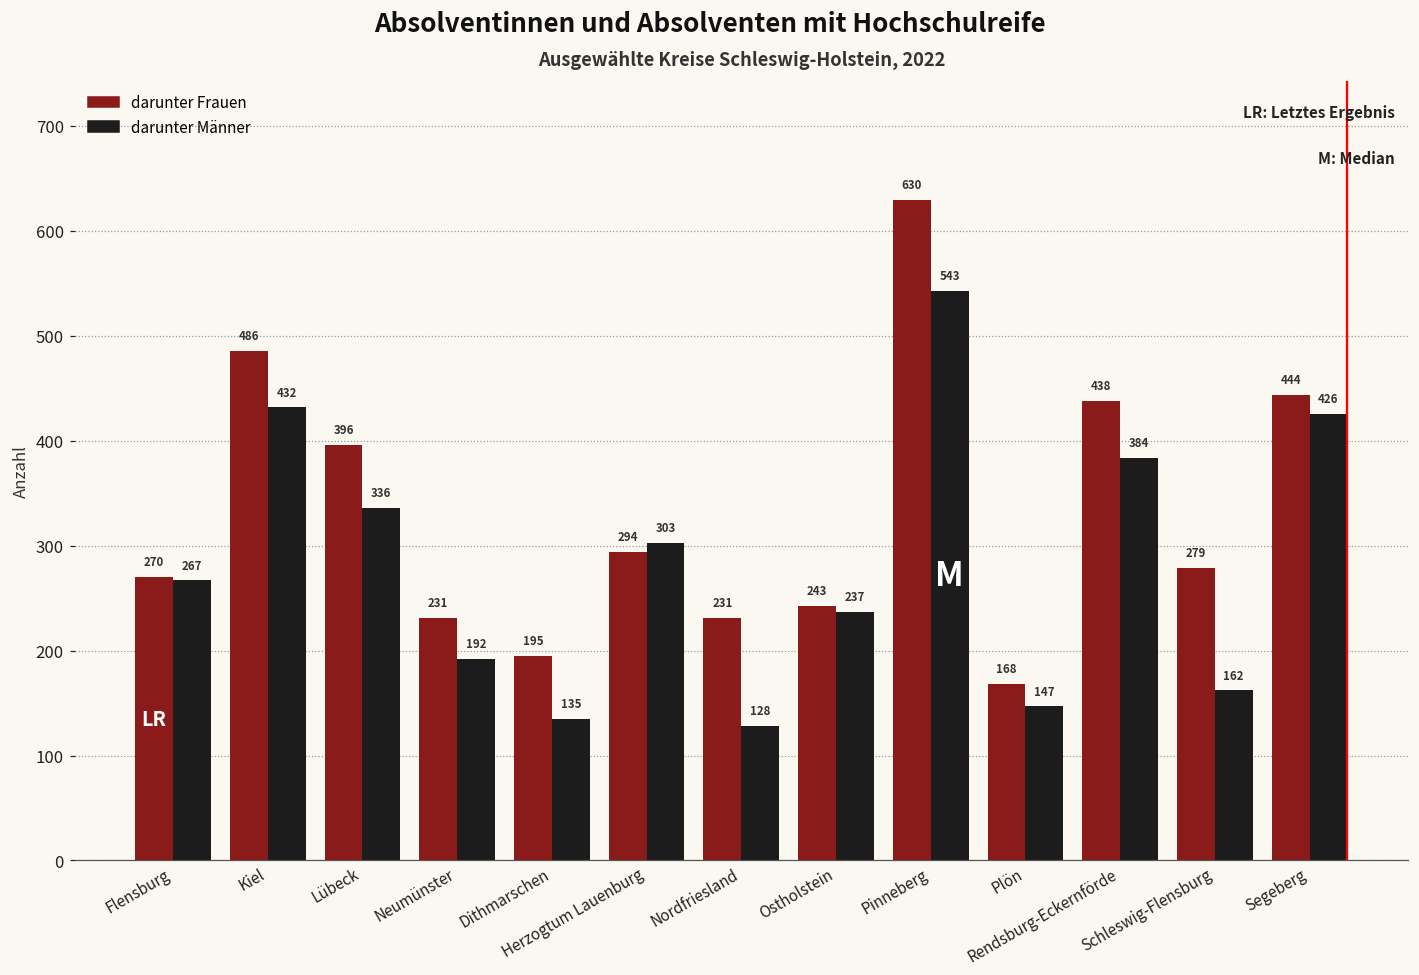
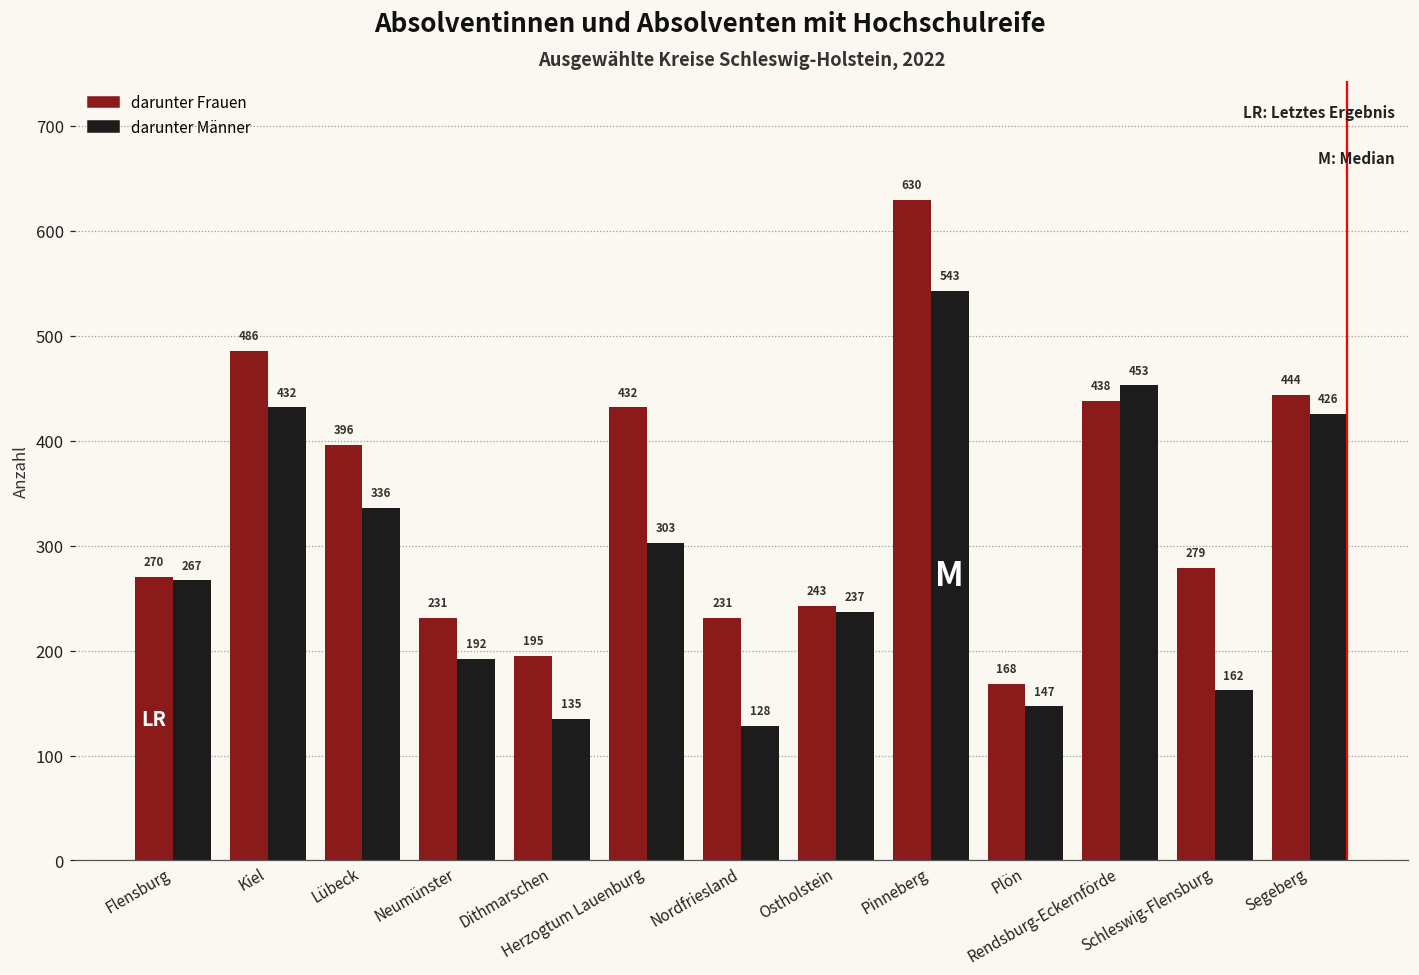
  {
    "darunter Frauen": {
      "Flensburg": 270,
      "Kiel": 486,
      "Lübeck": 396,
      "Neumünster": 231,
      "Dithmarschen": 195,
-     "Herzogtum Lauenburg": 294,
+     "Herzogtum Lauenburg": 432,
      "Nordfriesland": 231,
      "Ostholstein": 243,
      "Pinneberg": 630,
      "Plön": 168,
      "Rendsburg-Eckernförde": 438,
      "Schleswig-Flensburg": 279,
      "Segeberg": 444
    },
    "darunter Männer": {
      "Flensburg": 267,
      "Kiel": 432,
      "Lübeck": 336,
      "Neumünster": 192,
      "Dithmarschen": 135,
      "Herzogtum Lauenburg": 303,
      "Nordfriesland": 128,
      "Ostholstein": 237,
      "Pinneberg": 543,
      "Plön": 147,
-     "Rendsburg-Eckernförde": 384,
+     "Rendsburg-Eckernförde": 453,
      "Schleswig-Flensburg": 162,
      "Segeberg": 426
    }
  }
